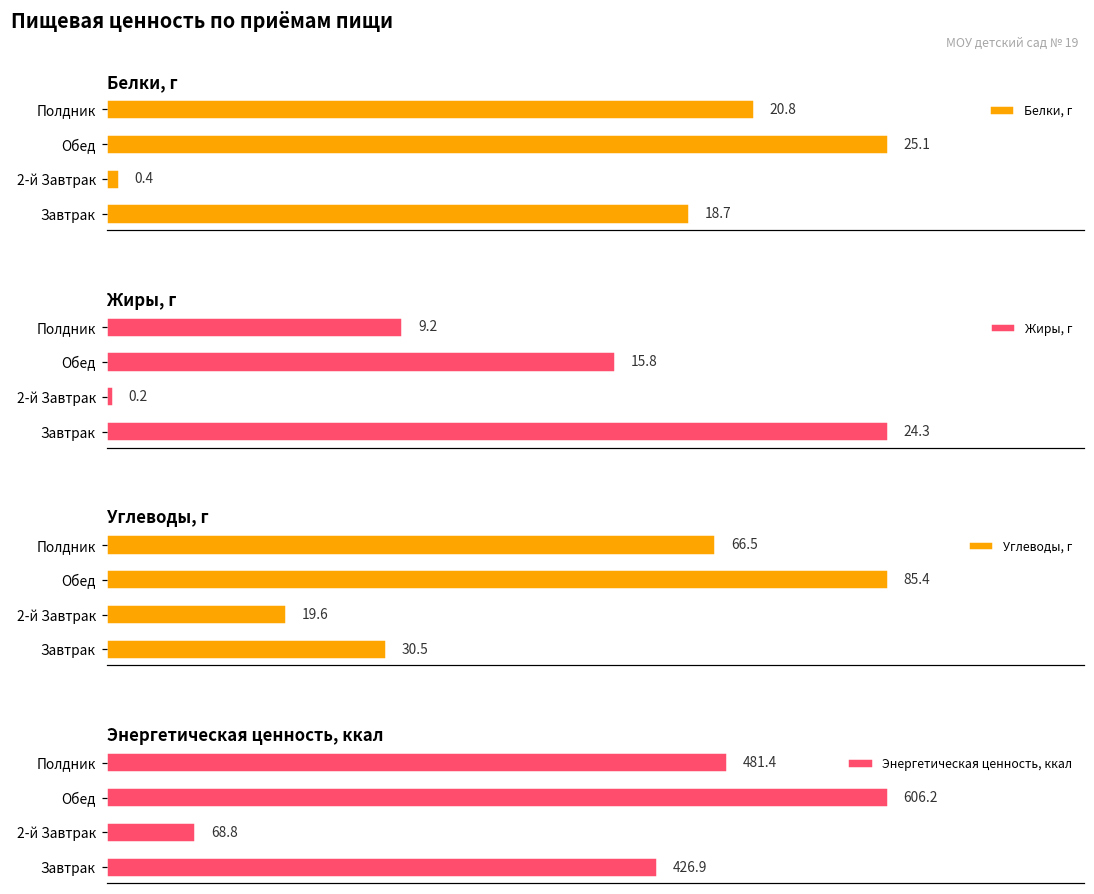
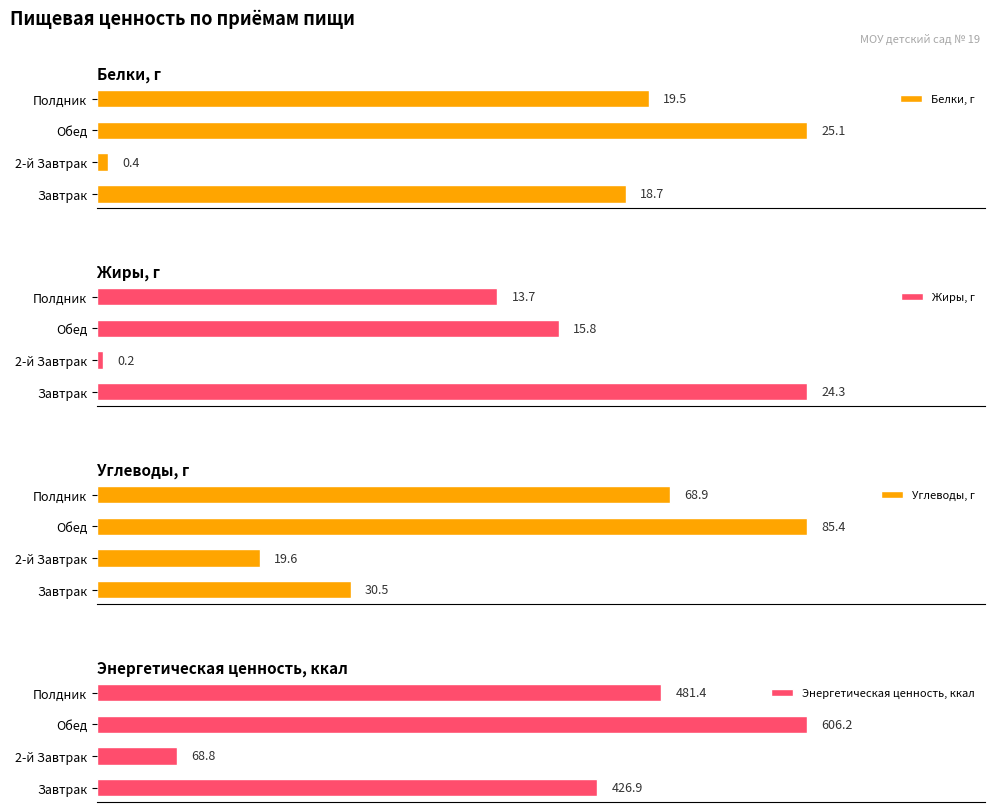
  {
    "Белки, г": {
-     "Полдник": 20.8,
+     "Полдник": 19.5,
      "Обед": 25.1,
      "2-й Завтрак": 0.4,
      "Завтрак": 18.7
    },
    "Жиры, г": {
-     "Полдник": 9.2,
+     "Полдник": 13.7,
      "Обед": 15.8,
      "2-й Завтрак": 0.2,
      "Завтрак": 24.3
    },
    "Углеводы, г": {
-     "Полдник": 66.5,
+     "Полдник": 68.9,
      "Обед": 85.4,
      "2-й Завтрак": 19.6,
      "Завтрак": 30.5
    },
    "Энергетическая ценность, ккал": {
      "Полдник": 481.4,
      "Обед": 606.2,
      "2-й Завтрак": 68.8,
      "Завтрак": 426.9
    }
  }
